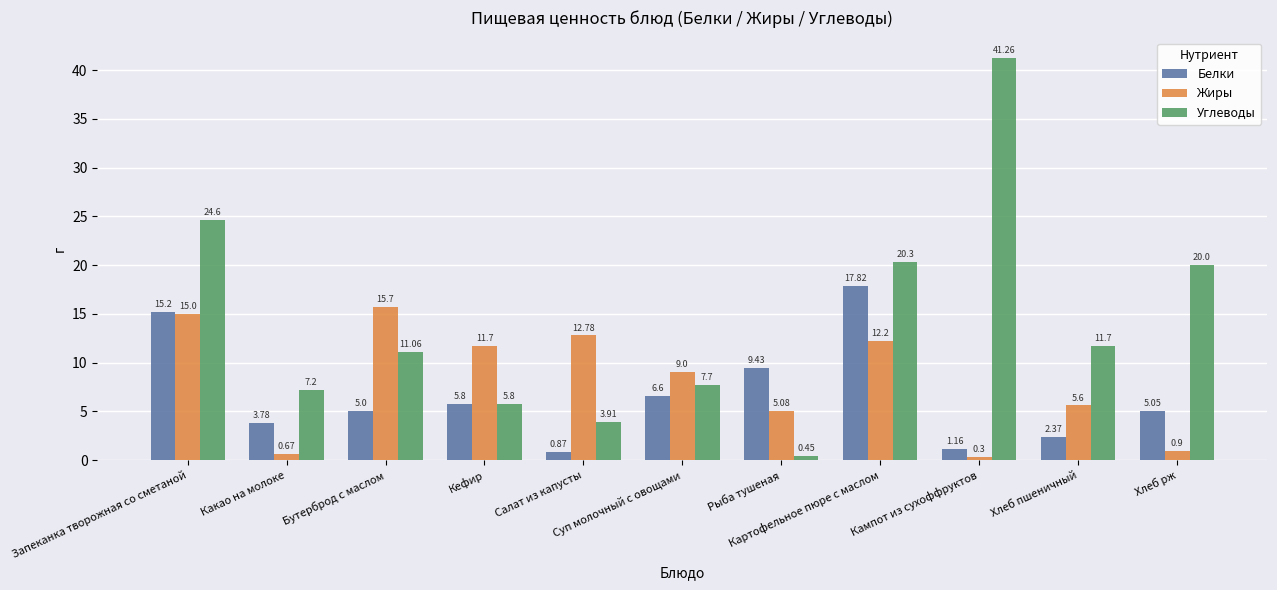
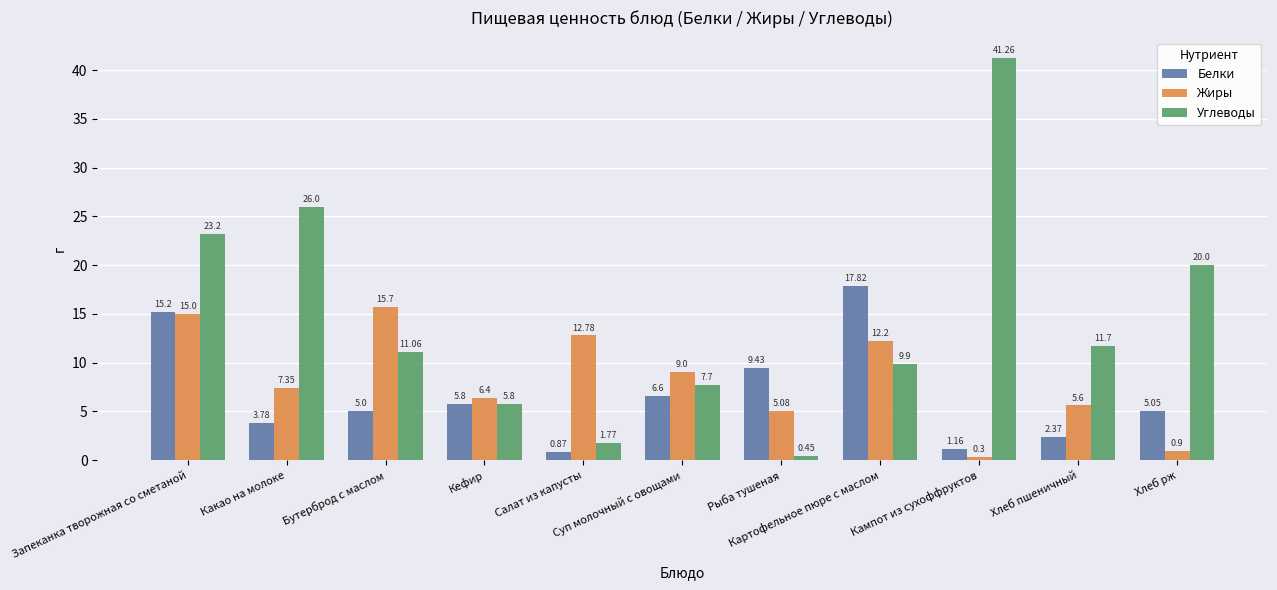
  {
    "Белки": {
      "Запеканка творожная со сметаной": 15.2,
      "Какао на молоке": 3.78,
      "Бутерброд с маслом": 5.0,
      "Кефир": 5.8,
      "Салат из капусты": 0.87,
      "Суп молочный с овощами": 6.6,
      "Рыба тушеная": 9.43,
      "Картофельное пюре с маслом": 17.82,
      "Кампот из сухоффруктов": 1.16,
      "Хлеб пшеничный": 2.37,
      "Хлеб рж": 5.05
    },
    "Жиры": {
      "Запеканка творожная со сметаной": 15.0,
-     "Какао на молоке": 0.67,
+     "Какао на молоке": 7.35,
      "Бутерброд с маслом": 15.7,
-     "Кефир": 11.7,
+     "Кефир": 6.4,
      "Салат из капусты": 12.78,
      "Суп молочный с овощами": 9.0,
      "Рыба тушеная": 5.08,
      "Картофельное пюре с маслом": 12.2,
      "Кампот из сухоффруктов": 0.3,
      "Хлеб пшеничный": 5.6,
      "Хлеб рж": 0.9
    },
    "Углеводы": {
-     "Запеканка творожная со сметаной": 24.6,
-     "Какао на молоке": 7.2,
+     "Запеканка творожная со сметаной": 23.2,
+     "Какао на молоке": 26.0,
      "Бутерброд с маслом": 11.06,
      "Кефир": 5.8,
-     "Салат из капусты": 3.91,
+     "Салат из капусты": 1.77,
      "Суп молочный с овощами": 7.7,
      "Рыба тушеная": 0.45,
-     "Картофельное пюре с маслом": 20.3,
+     "Картофельное пюре с маслом": 9.9,
      "Кампот из сухоффруктов": 41.26,
      "Хлеб пшеничный": 11.7,
      "Хлеб рж": 20.0
    }
  }
